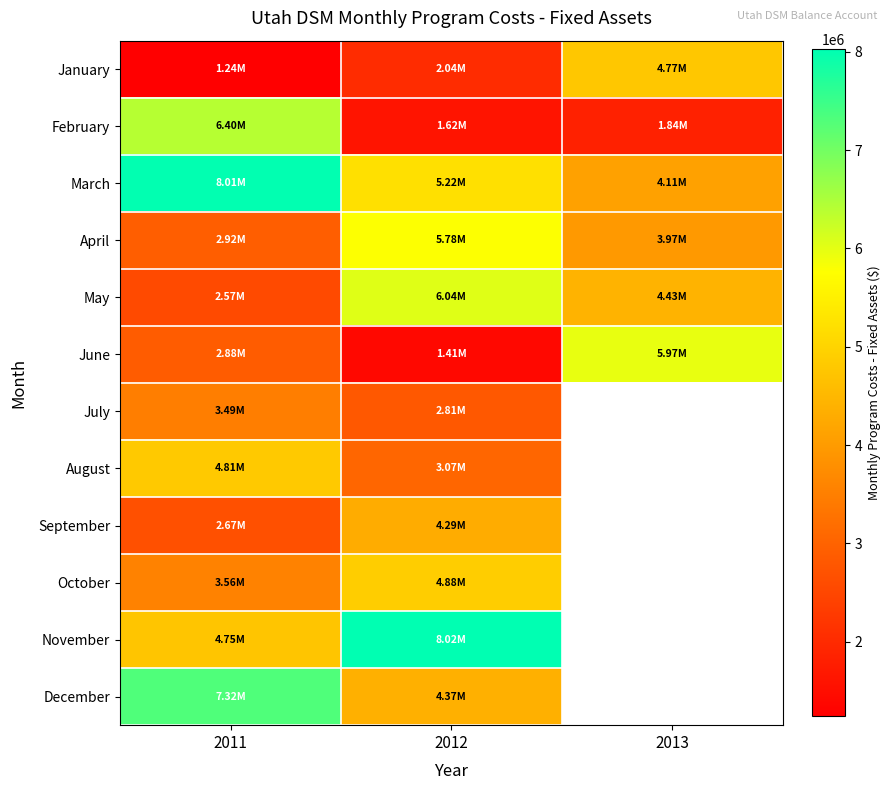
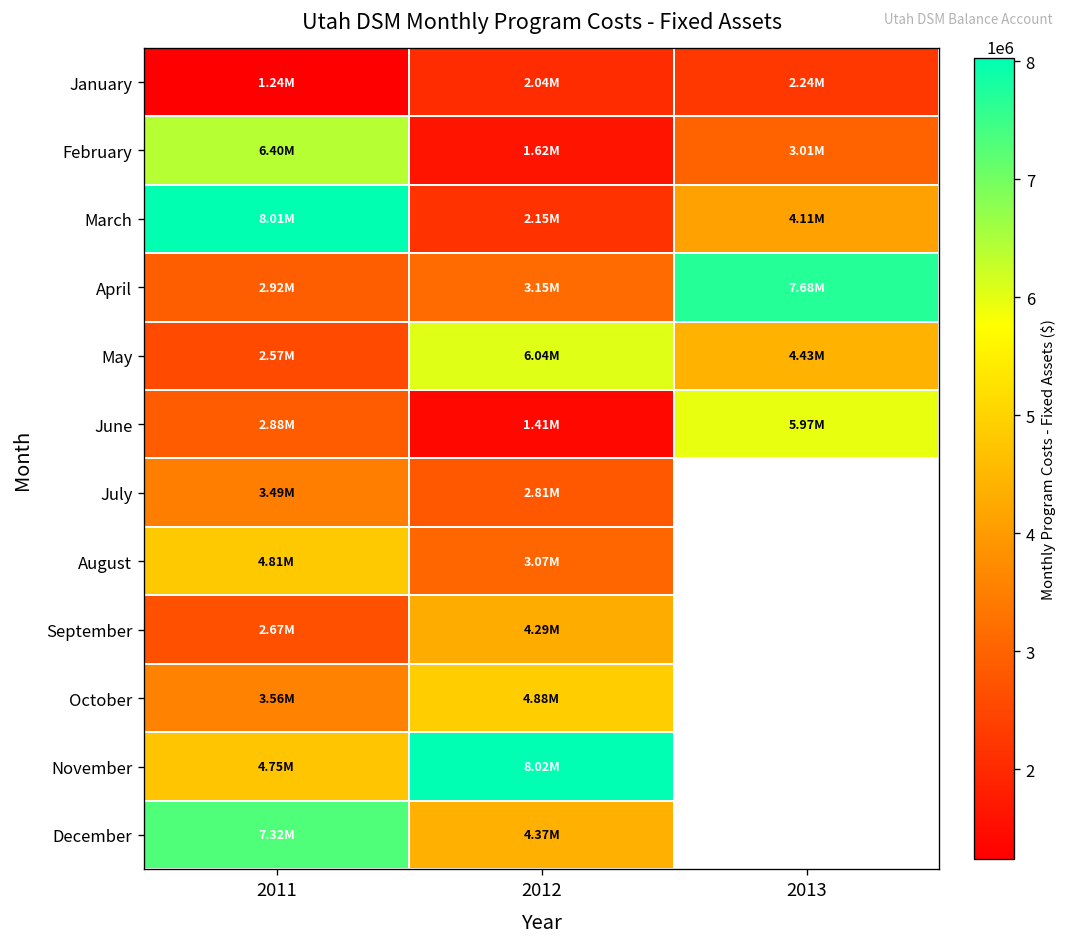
  {
    "January": {
      "2011": "1.24M",
      "2012": "2.04M",
-     "2013": "4.77M"
+     "2013": "2.24M"
    },
    "February": {
      "2011": "6.40M",
      "2012": "1.62M",
-     "2013": "1.84M"
+     "2013": "3.01M"
    },
    "March": {
      "2011": "8.01M",
-     "2012": "5.22M",
+     "2012": "2.15M",
      "2013": "4.11M"
    },
    "April": {
      "2011": "2.92M",
-     "2012": "5.78M",
-     "2013": "3.97M"
+     "2012": "3.15M",
+     "2013": "7.68M"
    },
    "May": {
      "2011": "2.57M",
      "2012": "6.04M",
      "2013": "4.43M"
    },
    "June": {
      "2011": "2.88M",
      "2012": "1.41M",
      "2013": "5.97M"
    },
    "July": {
      "2011": "3.49M",
      "2012": "2.81M"
    },
    "August": {
      "2011": "4.81M",
      "2012": "3.07M"
    },
    "September": {
      "2011": "2.67M",
      "2012": "4.29M"
    },
    "October": {
      "2011": "3.56M",
      "2012": "4.88M"
    },
    "November": {
      "2011": "4.75M",
      "2012": "8.02M"
    },
    "December": {
      "2011": "7.32M",
      "2012": "4.37M"
    }
  }
